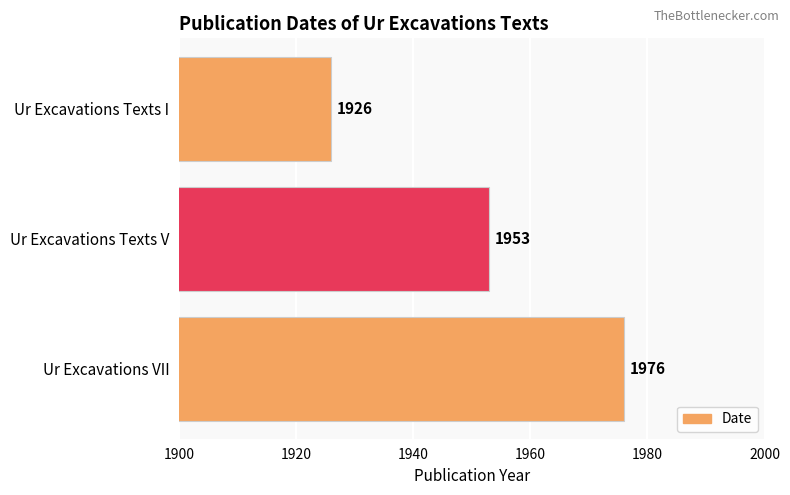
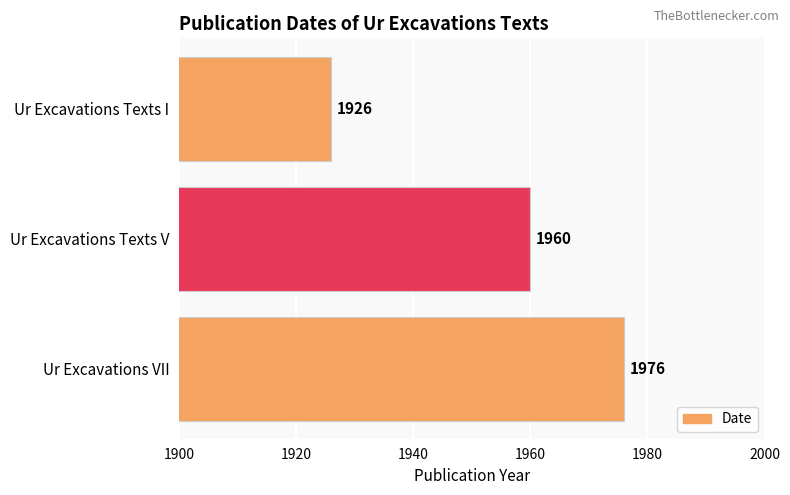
  {
    "Ur Excavations Texts I": 1926,
-   "Ur Excavations Texts V": 1953,
+   "Ur Excavations Texts V": 1960,
    "Ur Excavations VII": 1976
  }
